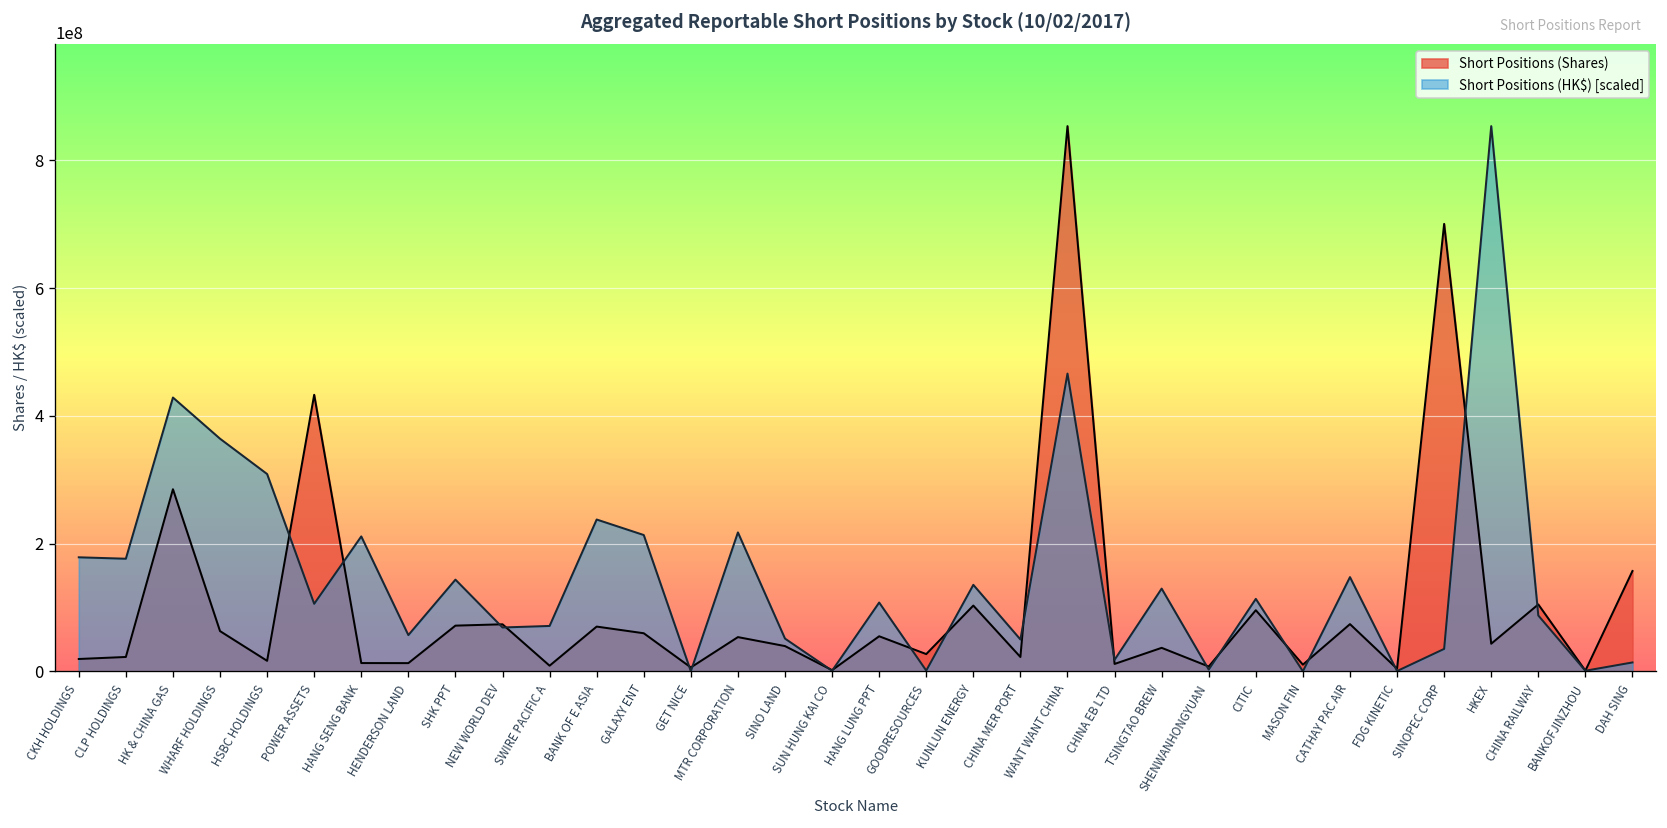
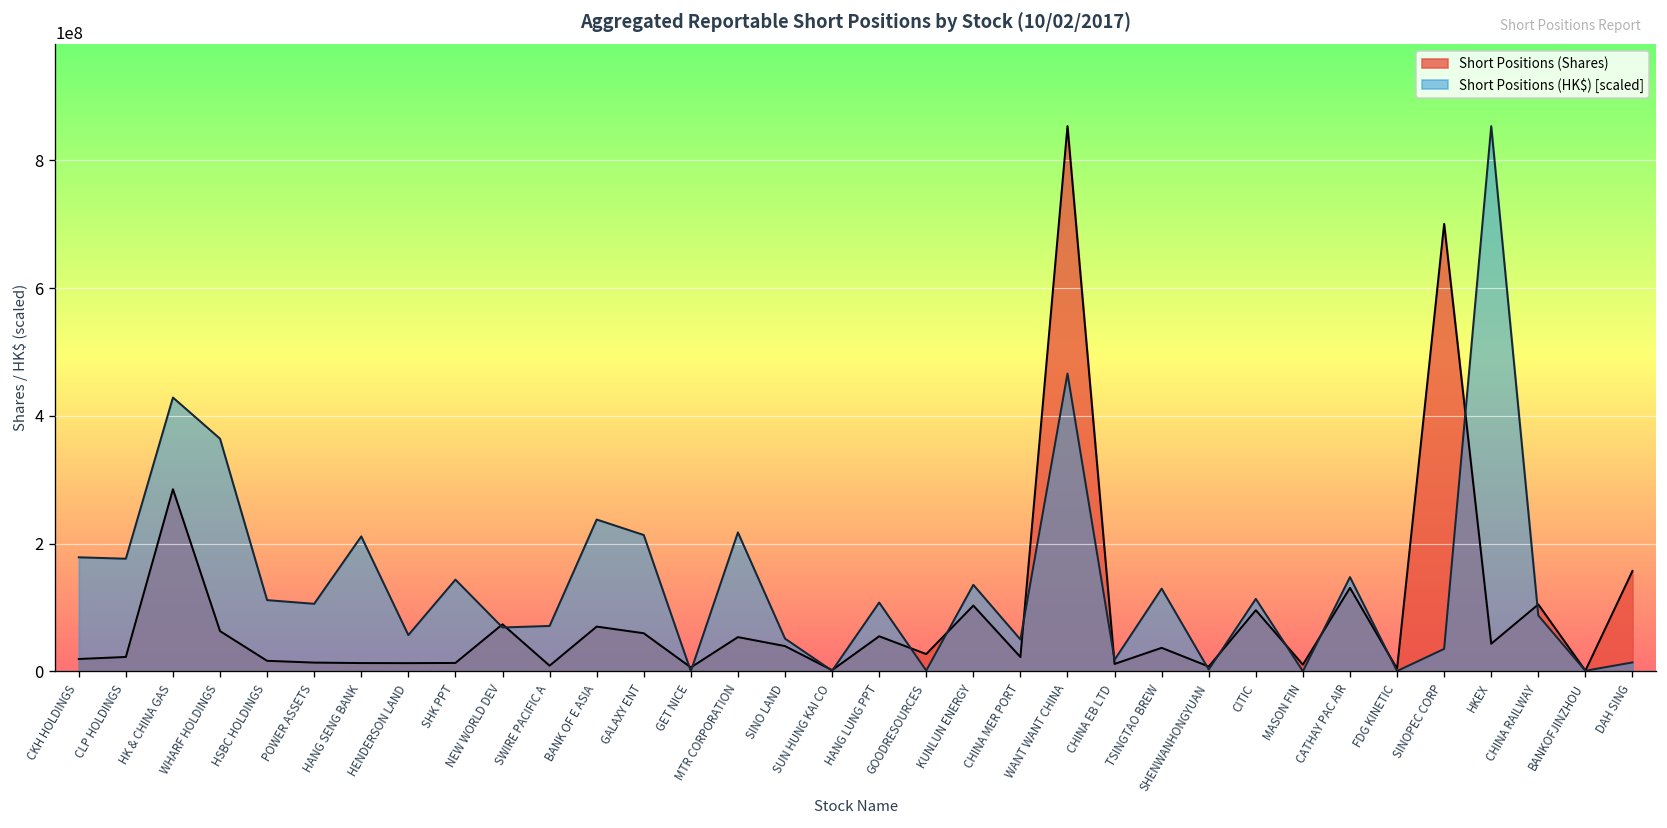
  {
    "Short Positions (Shares)": {
      "CKH HOLDINGS": 20000000,
      "CLP HOLDINGS": 20000000,
      "HK & CHINA GAS": 290000000,
      "WHARF HOLDINGS": 60000000,
      "HSBC HOLDINGS": 20000000,
-     "POWER ASSETS": 430000000,
+     "POWER ASSETS": 10000000,
      "HANG SENG BANK": 10000000,
      "HENDERSON LAND": 10000000,
-     "SHK PPT": 70000000,
+     "SHK PPT": 10000000,
      "NEW WORLD DEV": 70000000,
      "SWIRE PACIFIC A": 10000000,
      "BANK OF E ASIA": 70000000,
      "GALAXY ENT": 60000000,
      "GET NICE": 10000000,
      "MTR CORPORATION": 50000000,
      "SINO LAND": 40000000,
      "HANG LUNG PPT": 50000000,
      "GOODRESOURCES": 30000000,
      "KUNLUN ENERGY": 100000000,
      "CHINA MER PORT": 20000000,
      "WANT WANT CHINA": 850000000,
      "CHINA EB LTD": 10000000,
      "TSINGTAO BREW": 40000000,
      "SHENWANHONGYUAN": 10000000,
      "CITIC": 100000000,
      "MASON FIN": 10000000,
-     "CATHAY PAC AIR": 70000000,
+     "CATHAY PAC AIR": 130000000,
      "SINOPEC CORP": 700000000,
      "HKEX": 40000000,
      "CHINA RAILWAY": 100000000,
      "DAH SING": 160000000
    },
    "Short Positions (HK$) [scaled]": {
      "CKH HOLDINGS": 180000000,
      "CLP HOLDINGS": 180000000,
      "HK & CHINA GAS": 430000000,
      "WHARF HOLDINGS": 360000000,
-     "HSBC HOLDINGS": 310000000,
+     "HSBC HOLDINGS": 110000000,
      "POWER ASSETS": 110000000,
      "HANG SENG BANK": 210000000,
      "HENDERSON LAND": 60000000,
      "SHK PPT": 140000000,
      "NEW WORLD DEV": 70000000,
      "SWIRE PACIFIC A": 70000000,
      "BANK OF E ASIA": 240000000,
      "GALAXY ENT": 210000000,
      "GET NICE": 0,
      "MTR CORPORATION": 220000000,
      "SINO LAND": 50000000,
      "HANG LUNG PPT": 110000000,
      "GOODRESOURCES": 0,
      "KUNLUN ENERGY": 140000000,
      "CHINA MER PORT": 50000000,
      "WANT WANT CHINA": 470000000,
      "CHINA EB LTD": 20000000,
      "TSINGTAO BREW": 130000000,
      "SHENWANHONGYUAN": 0,
      "CITIC": 110000000,
      "MASON FIN": 0,
      "CATHAY PAC AIR": 150000000,
      "SINOPEC CORP": 40000000,
      "HKEX": 850000000,
      "CHINA RAILWAY": 90000000,
      "DAH SING": 10000000
    }
  }
